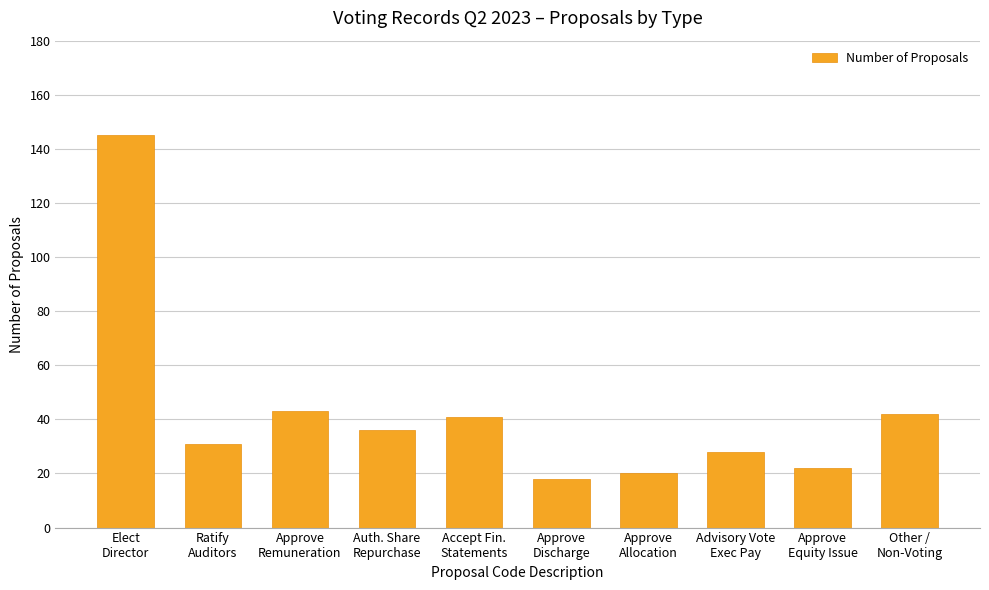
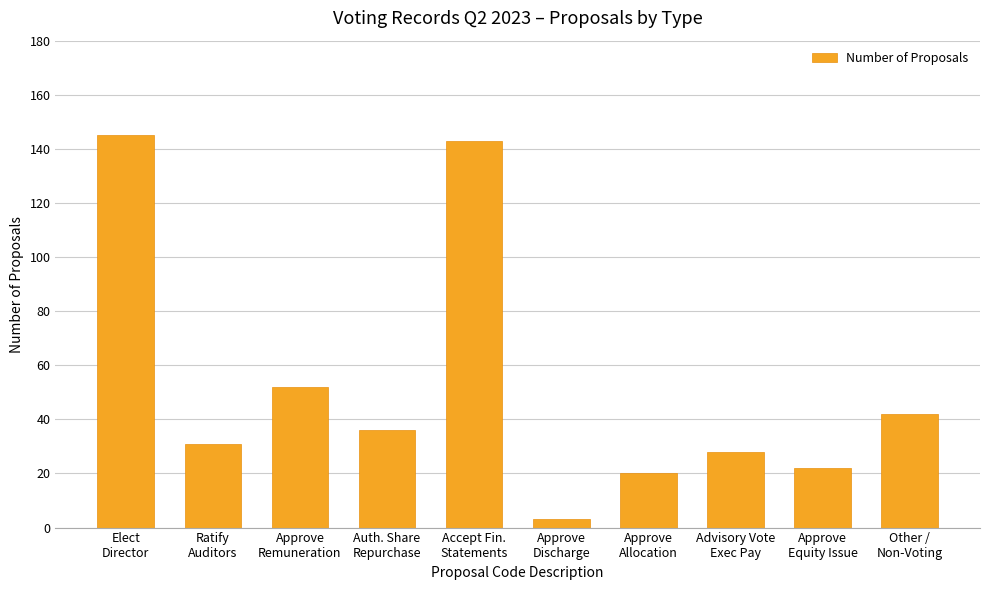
  {
    "Elect Director": 145,
    "Ratify Auditors": 31,
-   "Approve Remuneration": 43,
+   "Approve Remuneration": 52,
    "Auth. Share Repurchase": 36,
-   "Accept Fin. Statements": 41,
-   "Approve Discharge": 18,
+   "Accept Fin. Statements": 143,
+   "Approve Discharge": 3,
    "Approve Allocation": 20,
    "Advisory Vote Exec Pay": 28,
    "Approve Equity Issue": 22,
    "Other / Non-Voting": 42
  }
